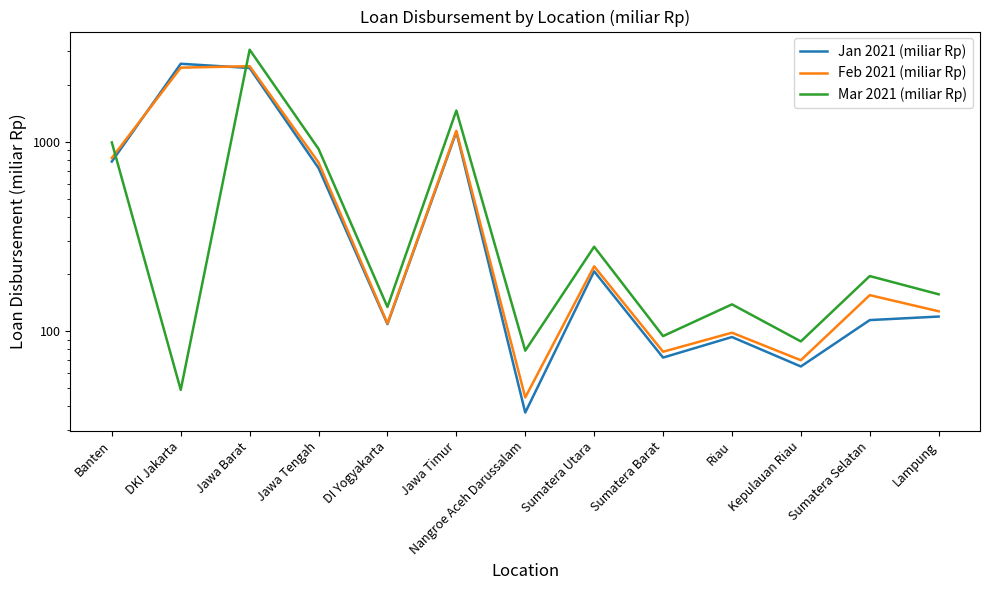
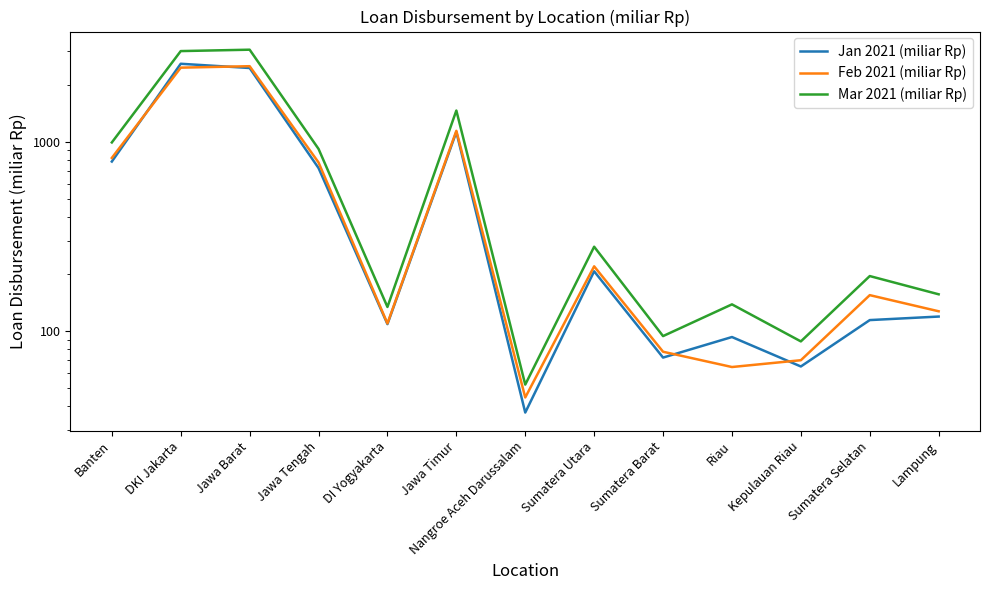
  {
    "Jan 2021 (miliar Rp)": {
      "Banten": 790,
      "DKI Jakarta": 2600,
      "Jawa Tengah": 730,
      "Nangroe Aceh Darussalam": 37,
      "Sumatera Utara": 210,
      "Sumatera Barat": 72,
      "Riau": 90,
      "Kepulauan Riau": 65,
      "Sumatera Selatan": 110,
      "Lampung": 120
    },
    "Feb 2021 (miliar Rp)": {
      "Banten": 820,
      "DKI Jakarta": 2500,
      "Jawa Tengah": 780,
      "Nangroe Aceh Darussalam": 45,
      "Sumatera Utara": 220,
      "Sumatera Barat": 78,
-     "Riau": 100,
+     "Riau": 65,
      "Kepulauan Riau": 70,
      "Sumatera Selatan": 150,
      "Lampung": 130
    },
    "Mar 2021 (miliar Rp)": {
      "Banten": 1000,
-     "DKI Jakarta": 49,
+     "DKI Jakarta": 3000,
      "Jawa Barat": 3100,
      "Jawa Tengah": 900,
      "DI Yogyakarta": 130,
      "Jawa Timur": 1500,
-     "Nangroe Aceh Darussalam": 79,
+     "Nangroe Aceh Darussalam": 52,
      "Sumatera Utara": 280,
      "Sumatera Barat": 90,
      "Riau": 140,
      "Kepulauan Riau": 90,
      "Sumatera Selatan": 200,
      "Lampung": 160
    }
  }
